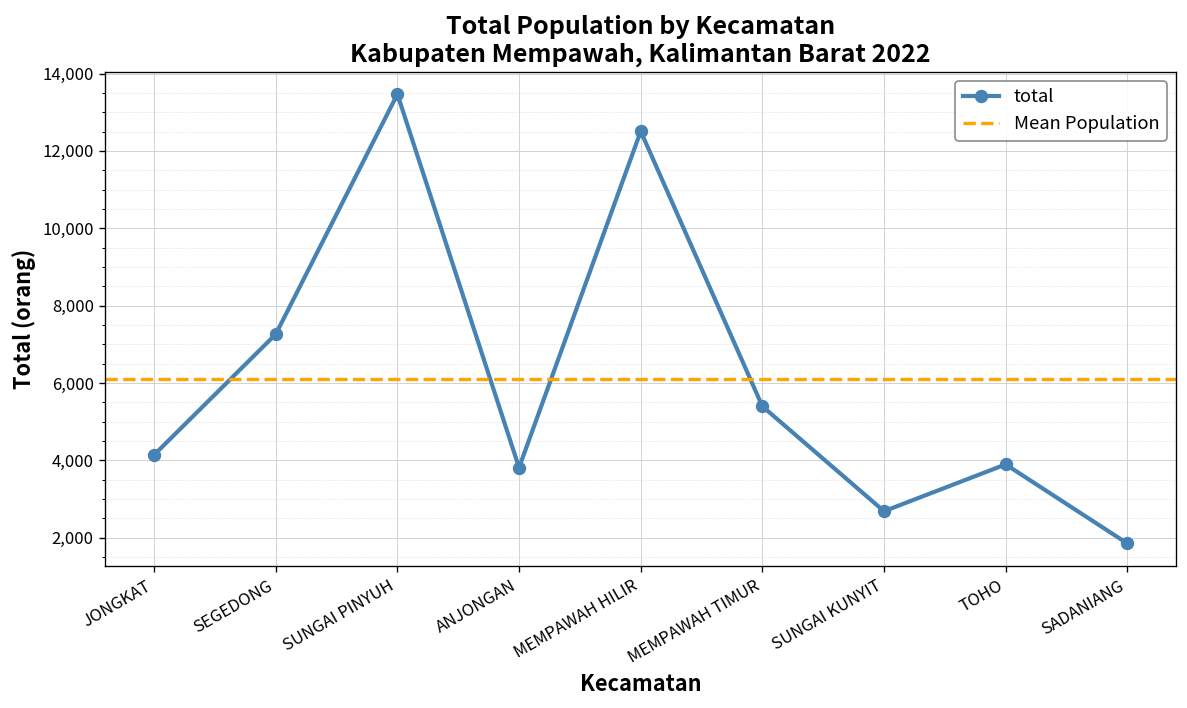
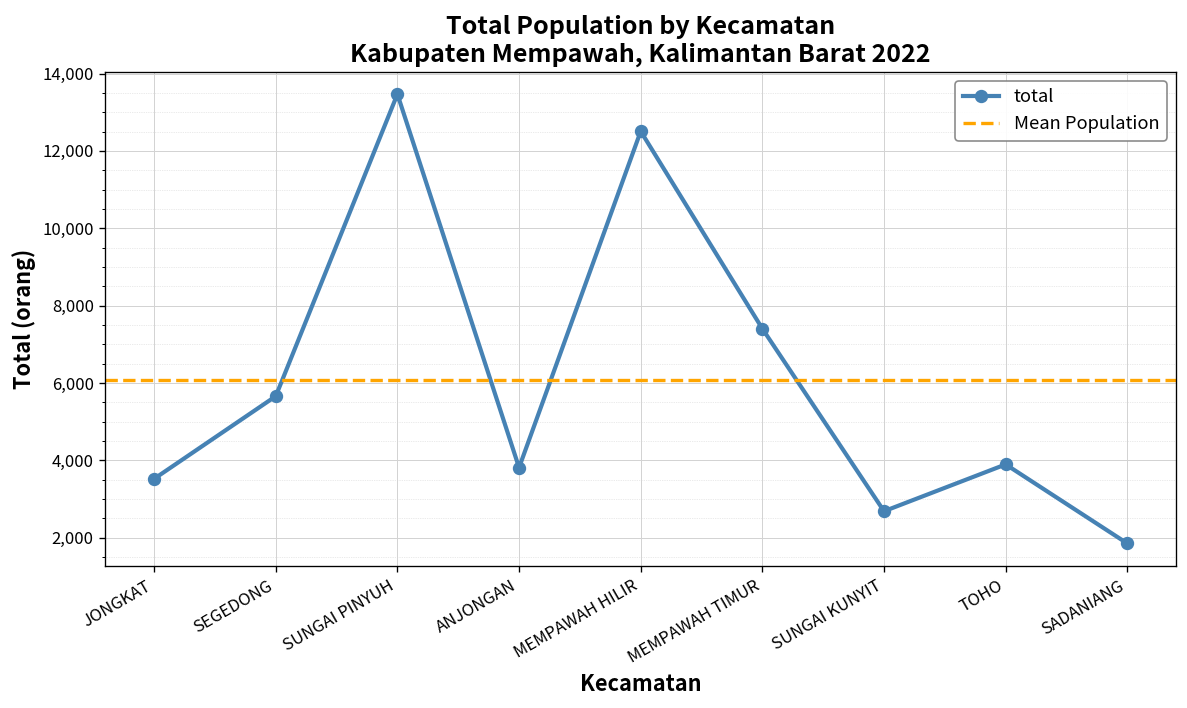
  {
-   "JONGKAT": "4,100",
-   "SEGEDONG": "7,300",
+   "JONGKAT": "3,500",
+   "SEGEDONG": "5,700",
    "SUNGAI PINYUH": "13,500",
    "ANJONGAN": "3,800",
    "MEMPAWAH HILIR": "12,500",
-   "MEMPAWAH TIMUR": "5,400",
+   "MEMPAWAH TIMUR": "7,400",
    "SUNGAI KUNYIT": "2,700",
    "TOHO": "3,900",
    "SADANIANG": "1,900"
  }
